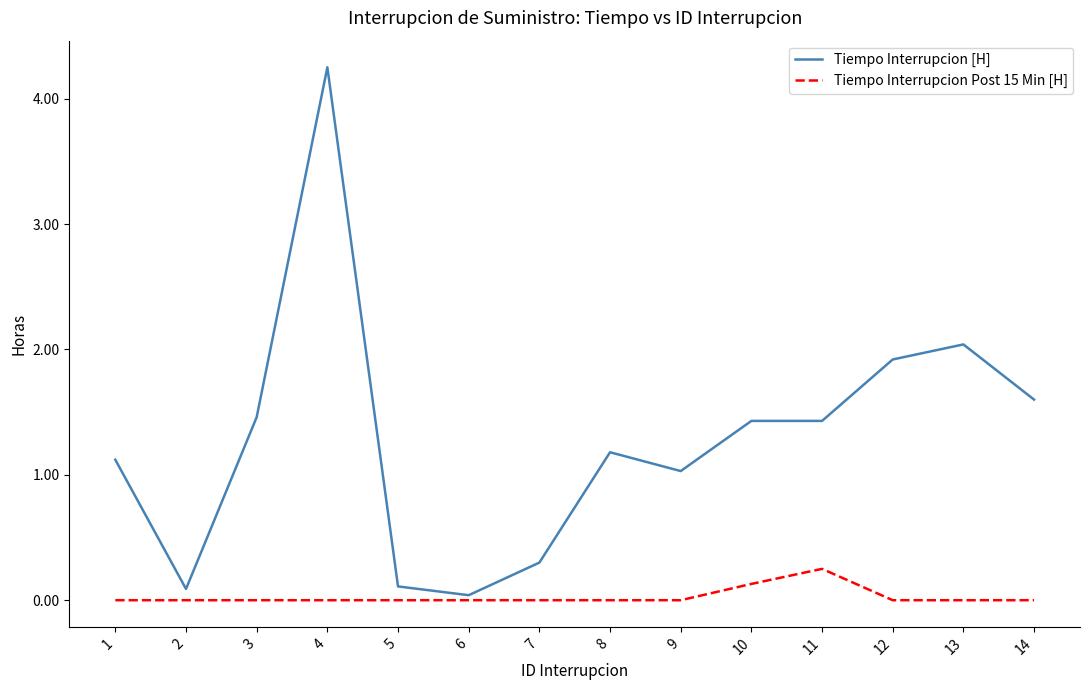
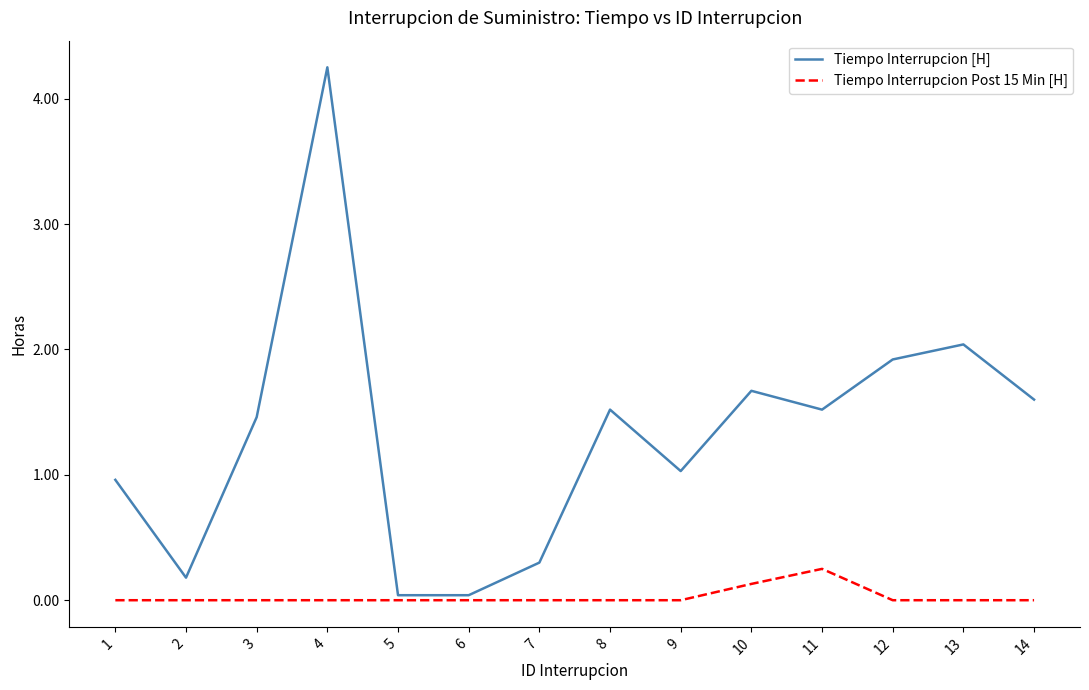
  {
    "Tiempo Interrupcion [H]": {
-     "1": 1.12,
-     "2": 0.09,
+     "1": 0.96,
+     "2": 0.18,
      "3": 1.46,
      "4": 4.25,
-     "5": 0.11,
+     "5": 0.04,
      "6": 0.04,
      "7": 0.30,
-     "8": 1.18,
+     "8": 1.52,
      "9": 1.03,
-     "10": 1.43,
-     "11": 1.43,
+     "10": 1.67,
+     "11": 1.52,
      "12": 1.92,
      "13": 2.04,
      "14": 1.60
    },
    "Tiempo Interrupcion Post 15 Min [H]": {
      "1": 0.00,
      "2": 0.00,
      "3": 0.00,
      "4": 0.00,
      "5": 0.00,
      "6": 0.00,
      "7": 0.00,
      "8": 0.00,
      "9": 0.00,
      "10": 0.13,
      "11": 0.25,
      "12": 0.00,
      "13": 0.00,
      "14": 0.00
    }
  }
